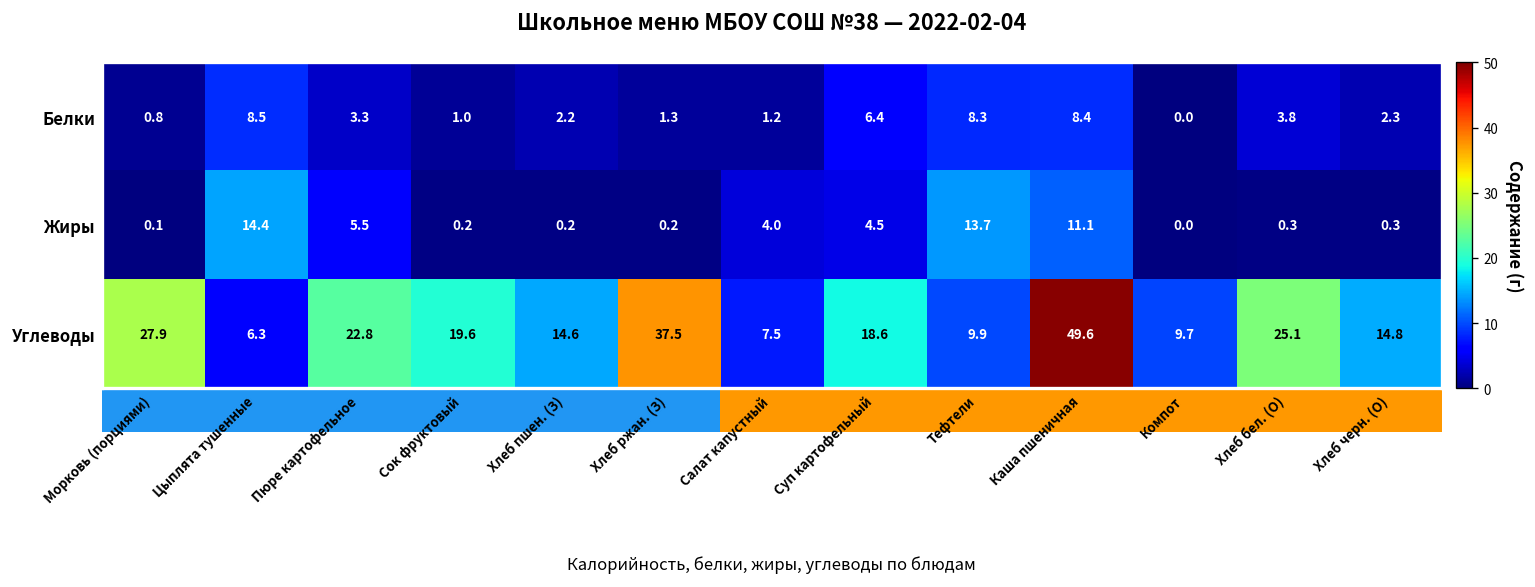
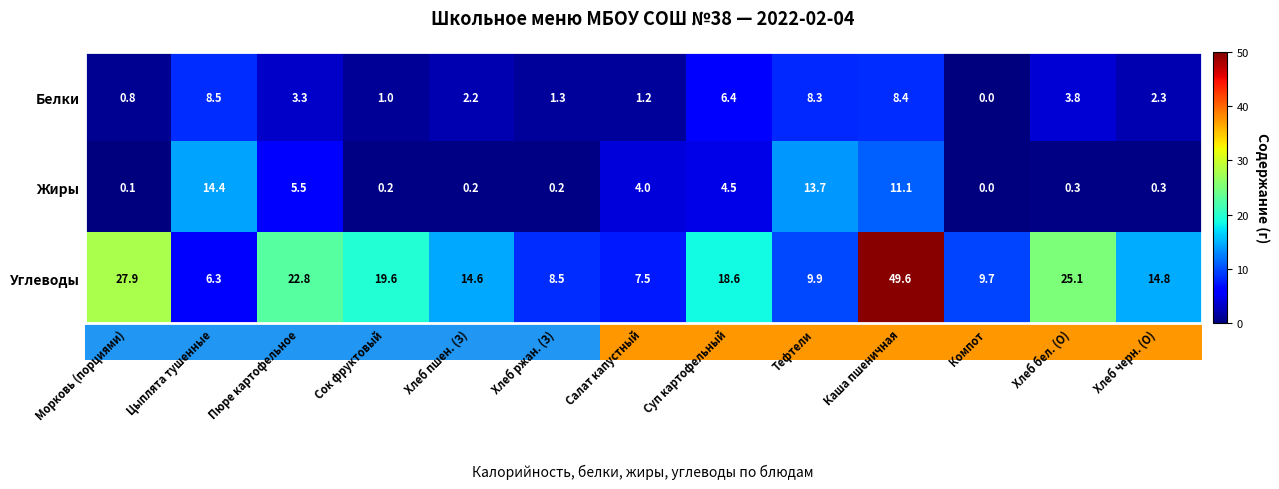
  {
    "Белки": {
      "Морковь (порциями)": 0.8,
      "Цыплята тушенные": 8.5,
      "Пюре картофельное": 3.3,
      "Сок фруктовый": 1.0,
      "Хлеб пшен. (З)": 2.2,
      "Хлеб ржан. (З)": 1.3,
      "Салат капустный": 1.2,
      "Суп картофельный": 6.4,
      "Тефтели": 8.3,
      "Каша пшеничная": 8.4,
      "Компот": 0.0,
      "Хлеб бел. (О)": 3.8,
      "Хлеб черн. (О)": 2.3
    },
    "Жиры": {
      "Морковь (порциями)": 0.1,
      "Цыплята тушенные": 14.4,
      "Пюре картофельное": 5.5,
      "Сок фруктовый": 0.2,
      "Хлеб пшен. (З)": 0.2,
      "Хлеб ржан. (З)": 0.2,
      "Салат капустный": 4.0,
      "Суп картофельный": 4.5,
      "Тефтели": 13.7,
      "Каша пшеничная": 11.1,
      "Компот": 0.0,
      "Хлеб бел. (О)": 0.3,
      "Хлеб черн. (О)": 0.3
    },
    "Углеводы": {
      "Морковь (порциями)": 27.9,
      "Цыплята тушенные": 6.3,
      "Пюре картофельное": 22.8,
      "Сок фруктовый": 19.6,
      "Хлеб пшен. (З)": 14.6,
-     "Хлеб ржан. (З)": 37.5,
+     "Хлеб ржан. (З)": 8.5,
      "Салат капустный": 7.5,
      "Суп картофельный": 18.6,
      "Тефтели": 9.9,
      "Каша пшеничная": 49.6,
      "Компот": 9.7,
      "Хлеб бел. (О)": 25.1,
      "Хлеб черн. (О)": 14.8
    }
  }
